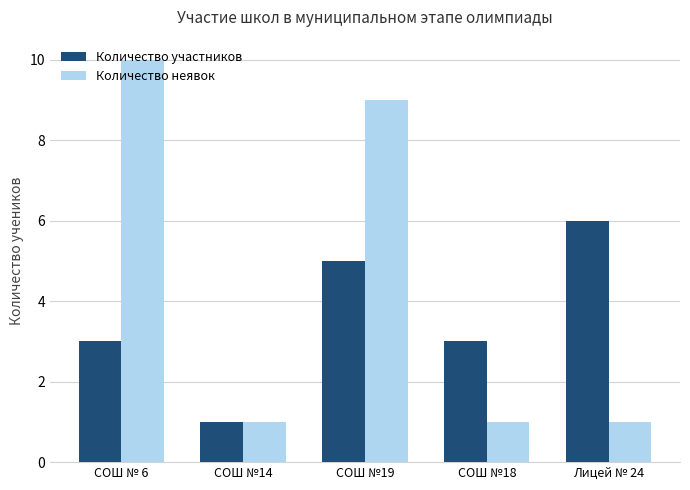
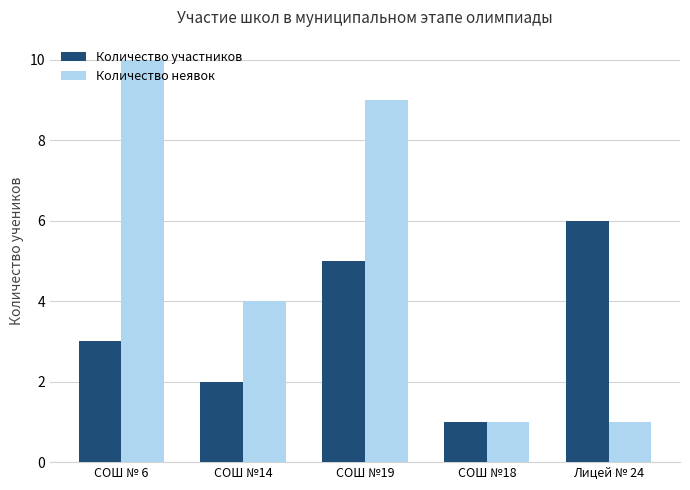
  {
    "Количество участников": {
      "СОШ № 6": 3,
-     "СОШ №14": 1,
+     "СОШ №14": 2,
      "СОШ №19": 5,
-     "СОШ №18": 3,
+     "СОШ №18": 1,
      "Лицей № 24": 6
    },
    "Количество неявок": {
      "СОШ № 6": 10,
-     "СОШ №14": 1,
+     "СОШ №14": 4,
      "СОШ №19": 9,
      "СОШ №18": 1,
      "Лицей № 24": 1
    }
  }
